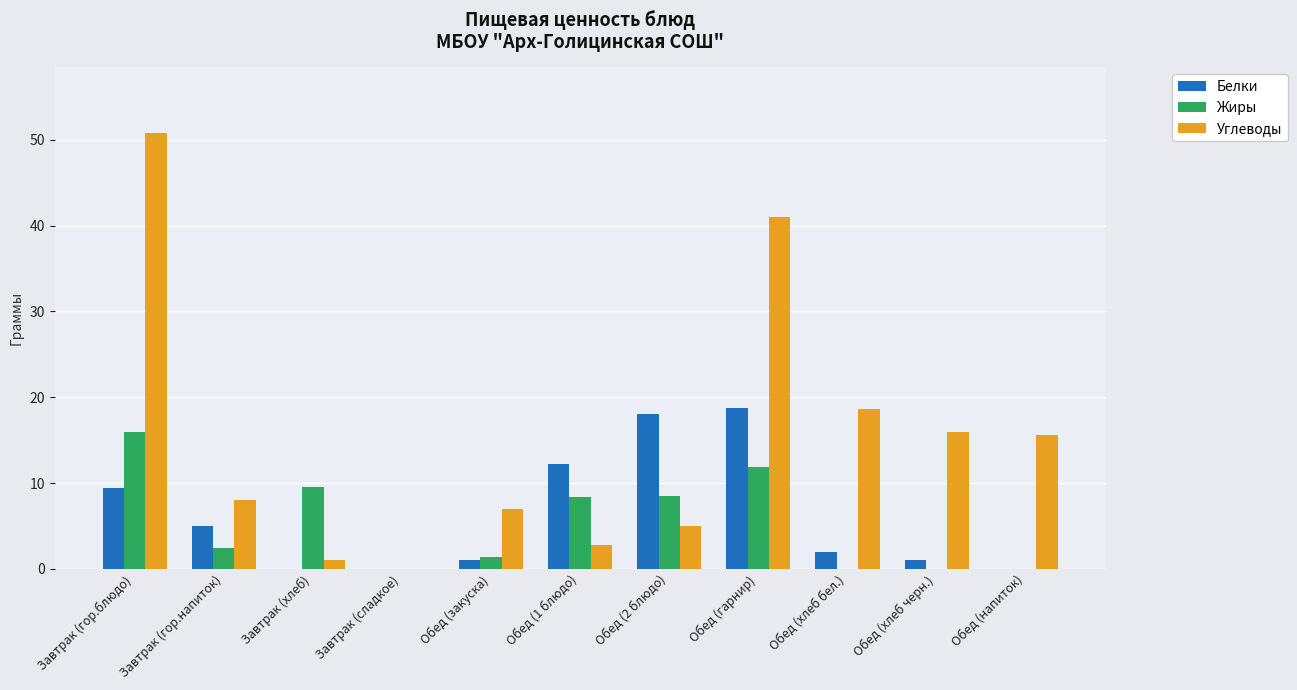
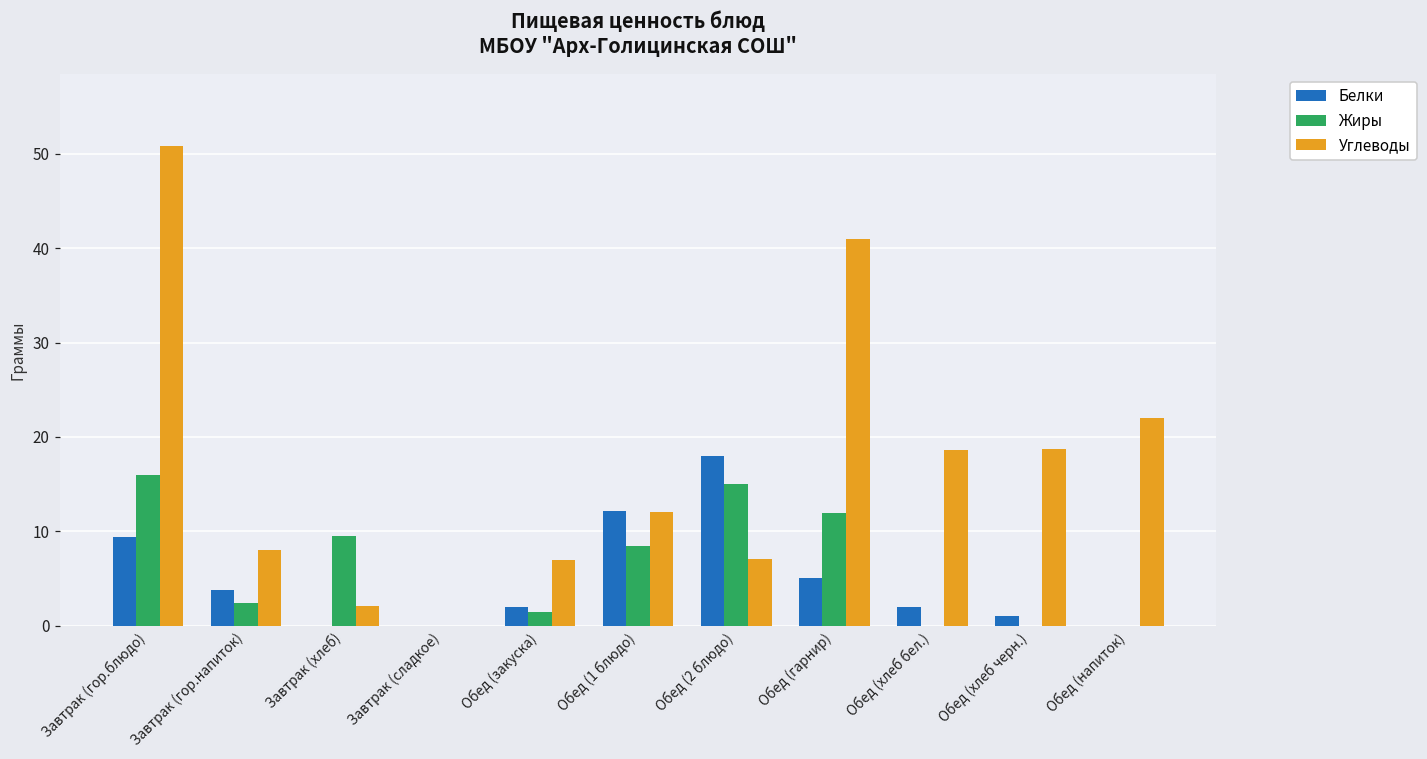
  {
    "Белки": {
      "Завтрак (гор.блюдо)": 9,
-     "Завтрак (гор.напиток)": 5,
+     "Завтрак (гор.напиток)": 4,
      "Завтрак (хлеб)": 0,
      "Завтрак (сладкое)": 0,
-     "Обед (закуска)": 1,
+     "Обед (закуска)": 2,
      "Обед (1 блюдо)": 12,
      "Обед (2 блюдо)": 18,
-     "Обед (гарнир)": 19,
+     "Обед (гарнир)": 5,
      "Обед (хлеб бел.)": 2,
      "Обед (хлеб черн.)": 1,
      "Обед (напиток)": 0
    },
    "Жиры": {
      "Завтрак (гор.блюдо)": 16,
      "Завтрак (гор.напиток)": 2,
      "Завтрак (хлеб)": 10,
      "Завтрак (сладкое)": 0,
      "Обед (закуска)": 1,
      "Обед (1 блюдо)": 8,
-     "Обед (2 блюдо)": 9,
+     "Обед (2 блюдо)": 15,
      "Обед (гарнир)": 12,
      "Обед (хлеб бел.)": 0,
      "Обед (хлеб черн.)": 0,
      "Обед (напиток)": 0
    },
    "Углеводы": {
      "Завтрак (гор.блюдо)": 51,
      "Завтрак (гор.напиток)": 8,
-     "Завтрак (хлеб)": 1,
+     "Завтрак (хлеб)": 2,
      "Завтрак (сладкое)": 0,
      "Обед (закуска)": 7,
-     "Обед (1 блюдо)": 3,
-     "Обед (2 блюдо)": 5,
+     "Обед (1 блюдо)": 12,
+     "Обед (2 блюдо)": 7,
      "Обед (гарнир)": 41,
      "Обед (хлеб бел.)": 19,
-     "Обед (хлеб черн.)": 16,
-     "Обед (напиток)": 16
+     "Обед (хлеб черн.)": 19,
+     "Обед (напиток)": 22
    }
  }
